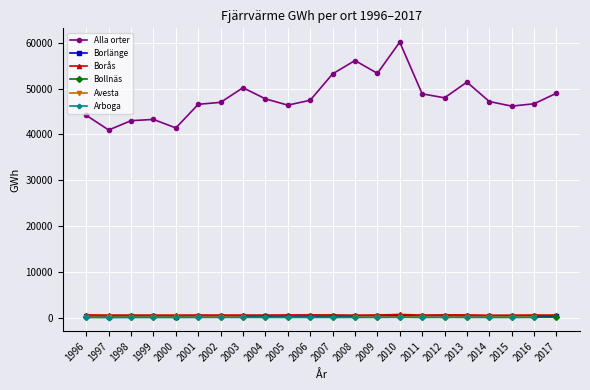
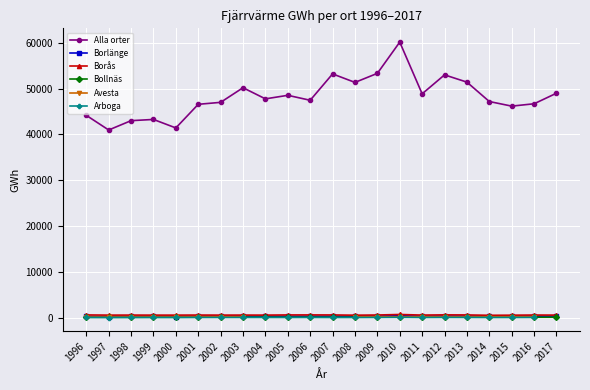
  {
    "Alla orter": {
      "1996": 44000,
      "1997": 41000,
      "1998": 43000,
      "1999": 43000,
      "2000": 41000,
      "2001": 47000,
      "2002": 47000,
      "2003": 50000,
      "2004": 48000,
-     "2005": 46000,
+     "2005": 49000,
      "2006": 47000,
      "2007": 53000,
-     "2008": 56000,
+     "2008": 51000,
      "2009": 53000,
      "2010": 60000,
      "2011": 49000,
-     "2012": 48000,
+     "2012": 53000,
      "2013": 51000,
      "2014": 47000,
      "2015": 46000,
      "2016": 47000,
      "2017": 49000
    }
  }
